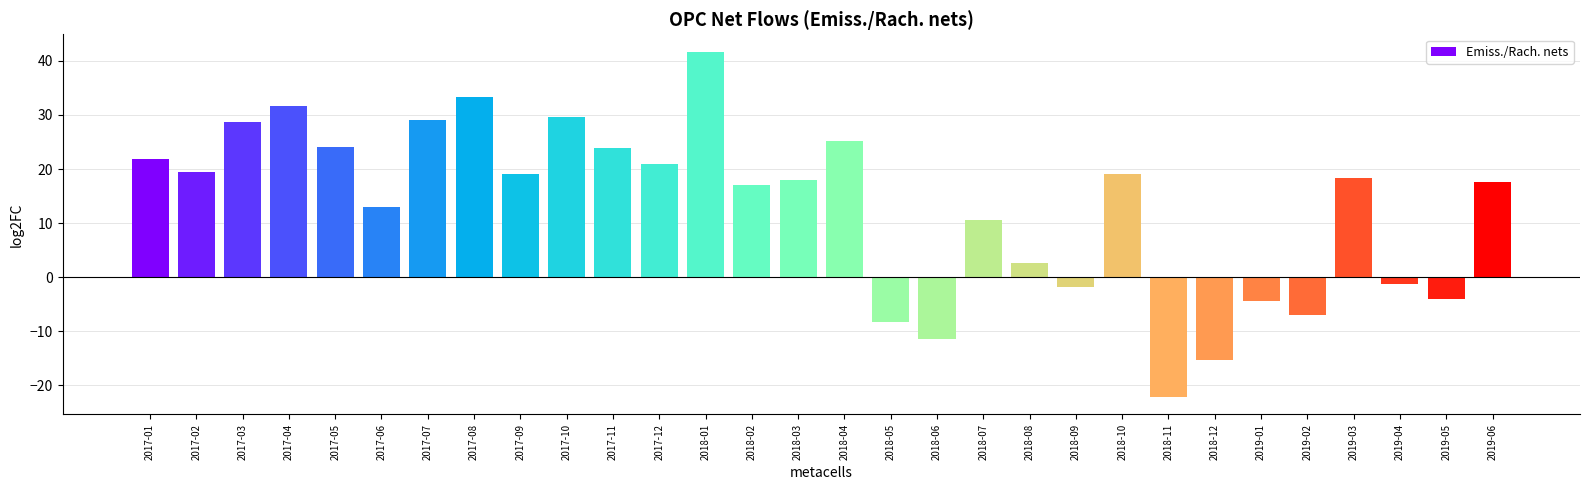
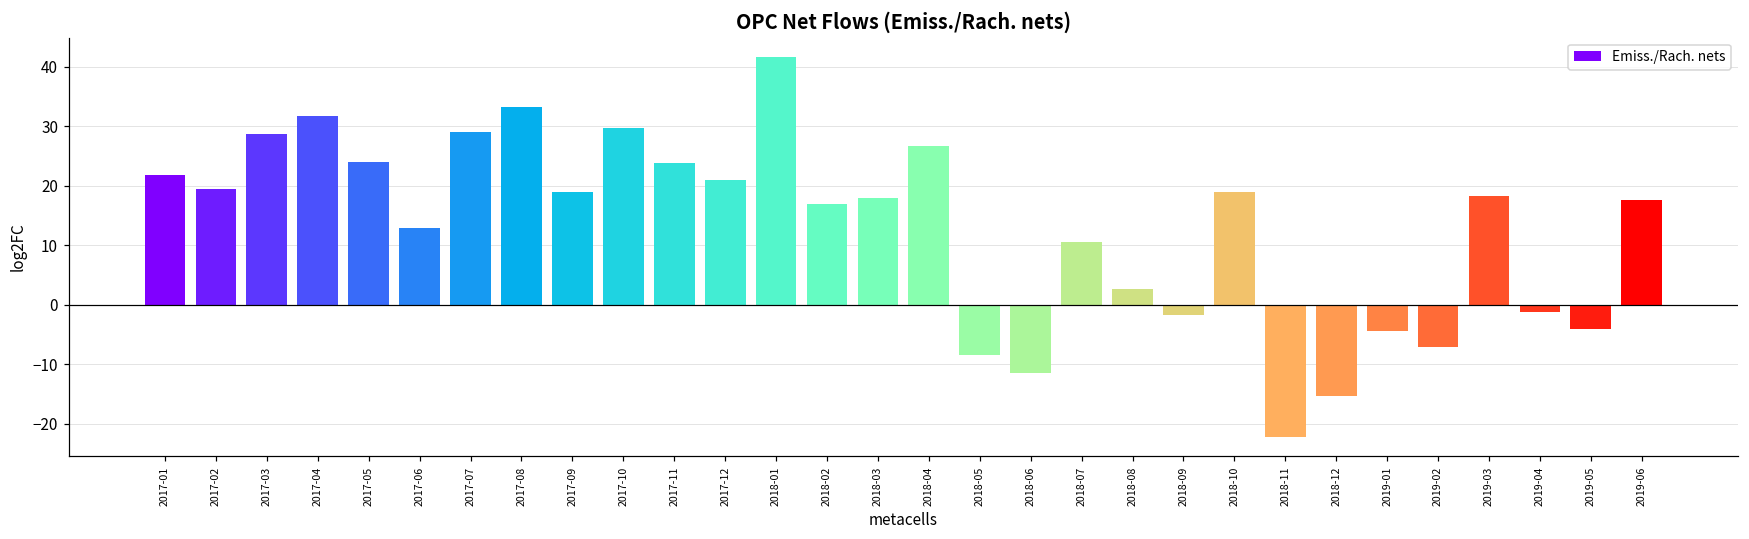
  {
    "2017-01": 22,
    "2017-02": 20,
    "2017-03": 29,
    "2017-04": 32,
    "2017-05": 24,
    "2017-06": 13,
    "2017-07": 29,
    "2017-08": 33,
    "2017-09": 19,
    "2017-10": 30,
    "2017-11": 24,
    "2017-12": 21,
    "2018-01": 42,
    "2018-02": 17,
    "2018-03": 18,
-   "2018-04": 25,
+   "2018-04": 27,
    "2018-05": -8,
    "2018-06": -11,
    "2018-07": 11,
    "2018-08": 3,
    "2018-09": -2,
    "2018-10": 19,
    "2018-11": -22,
    "2018-12": -15,
    "2019-01": -4,
    "2019-02": -7,
    "2019-03": 18,
    "2019-04": -1,
    "2019-05": -4,
    "2019-06": 18
  }
